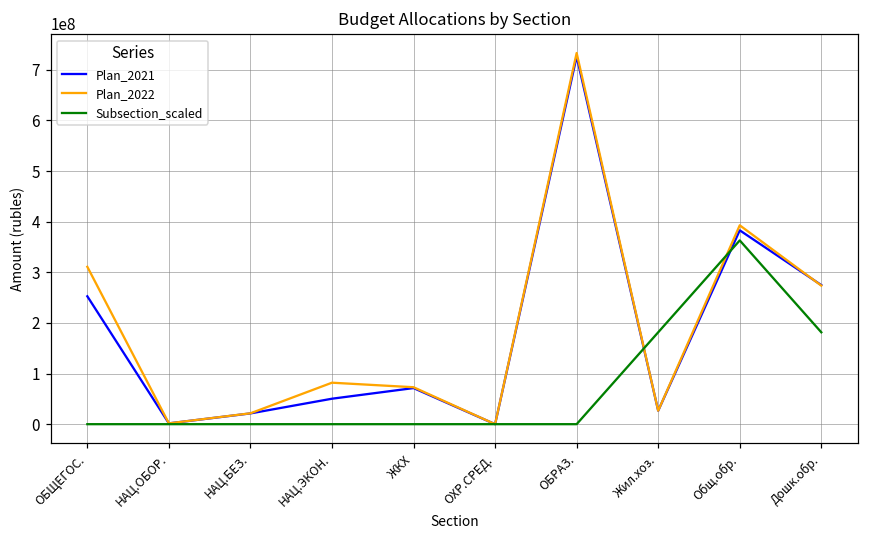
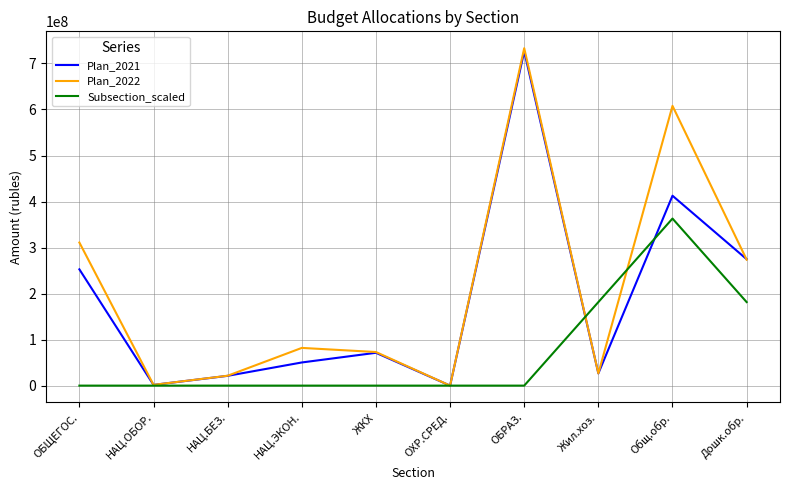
  {
    "Plan_2021": {
      "ОБЩЕГОС.": 250000000,
      "НАЦ.ЭКОН.": 50000000,
      "ОБРАЗ.": 730000000,
-     "Общ.обр.": 380000000
+     "Общ.обр.": 410000000
    },
    "Plan_2022": {
      "ОБЩЕГОС.": 310000000,
      "НАЦ.ЭКОН.": 80000000,
      "ОБРАЗ.": 730000000,
-     "Общ.обр.": 390000000
+     "Общ.обр.": 610000000
    },
    "Subsection_scaled": {
      "ОБЩЕГОС.": 0,
      "НАЦ.БЕЗ.": 0,
      "НАЦ.ЭКОН.": 0,
      "ЖКХ": 0,
      "ОБРАЗ.": 0,
      "Жил.хоз.": 180000000,
      "Общ.обр.": 360000000,
      "Дошк.обр.": 180000000
    }
  }
